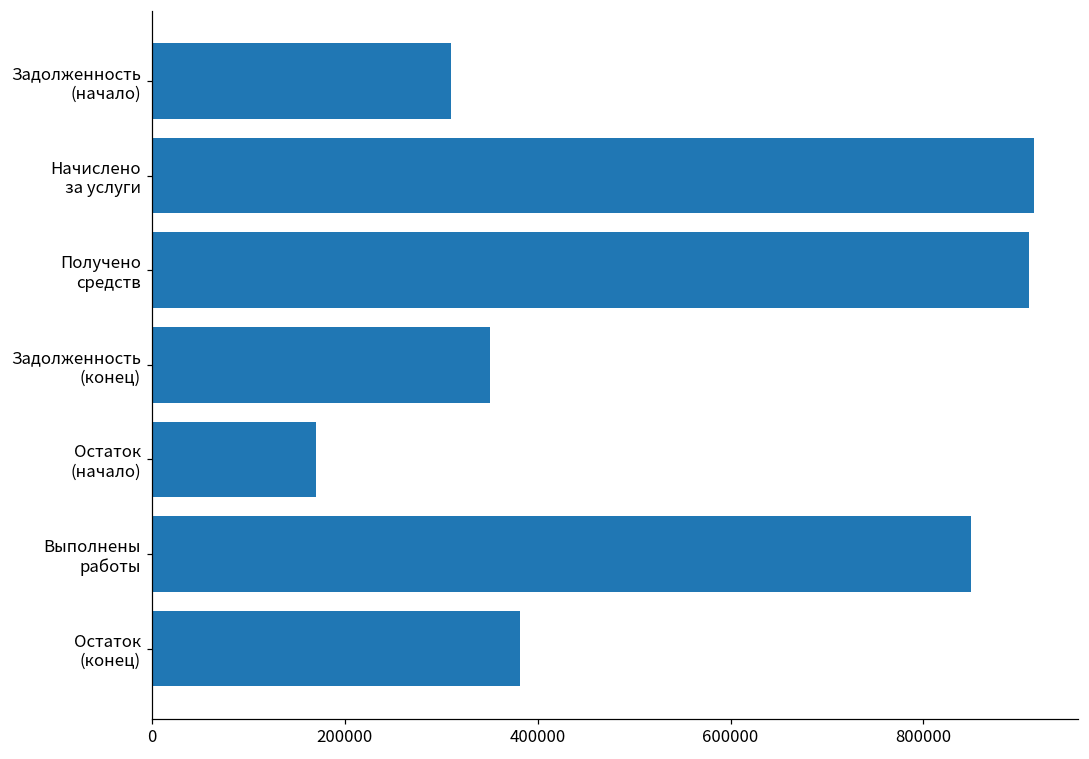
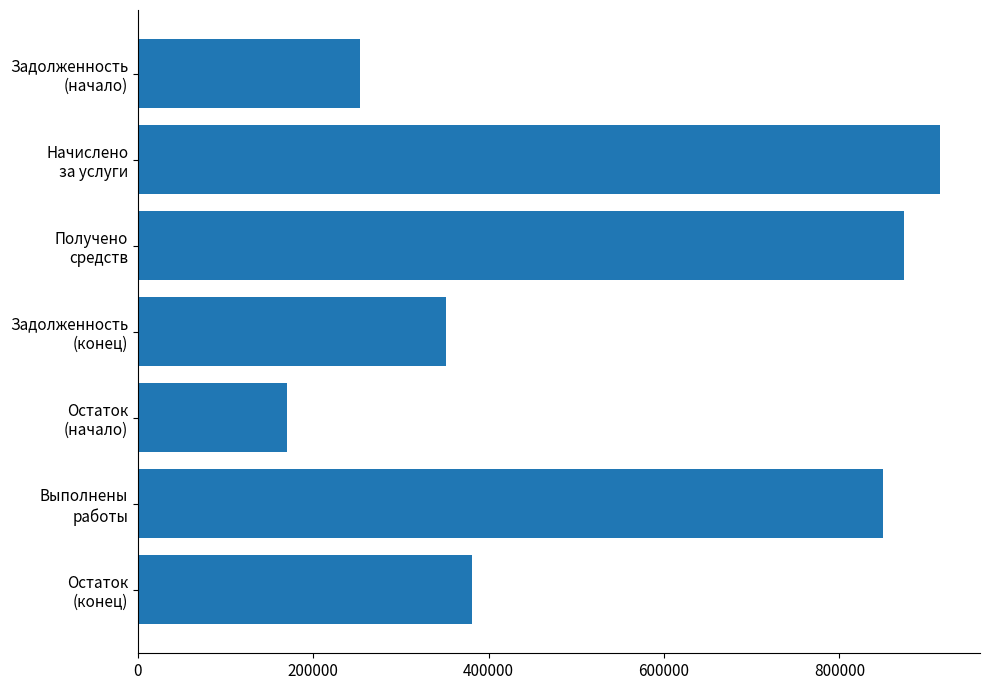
  {
-   "Задолженность (начало)": 310000,
+   "Задолженность (начало)": 250000,
    "Начислено за услуги": 910000,
-   "Получено средств": 910000,
+   "Получено средств": 870000,
    "Задолженность (конец)": 350000,
    "Остаток (начало)": 170000,
    "Выполнены работы": 850000,
    "Остаток (конец)": 380000
  }
